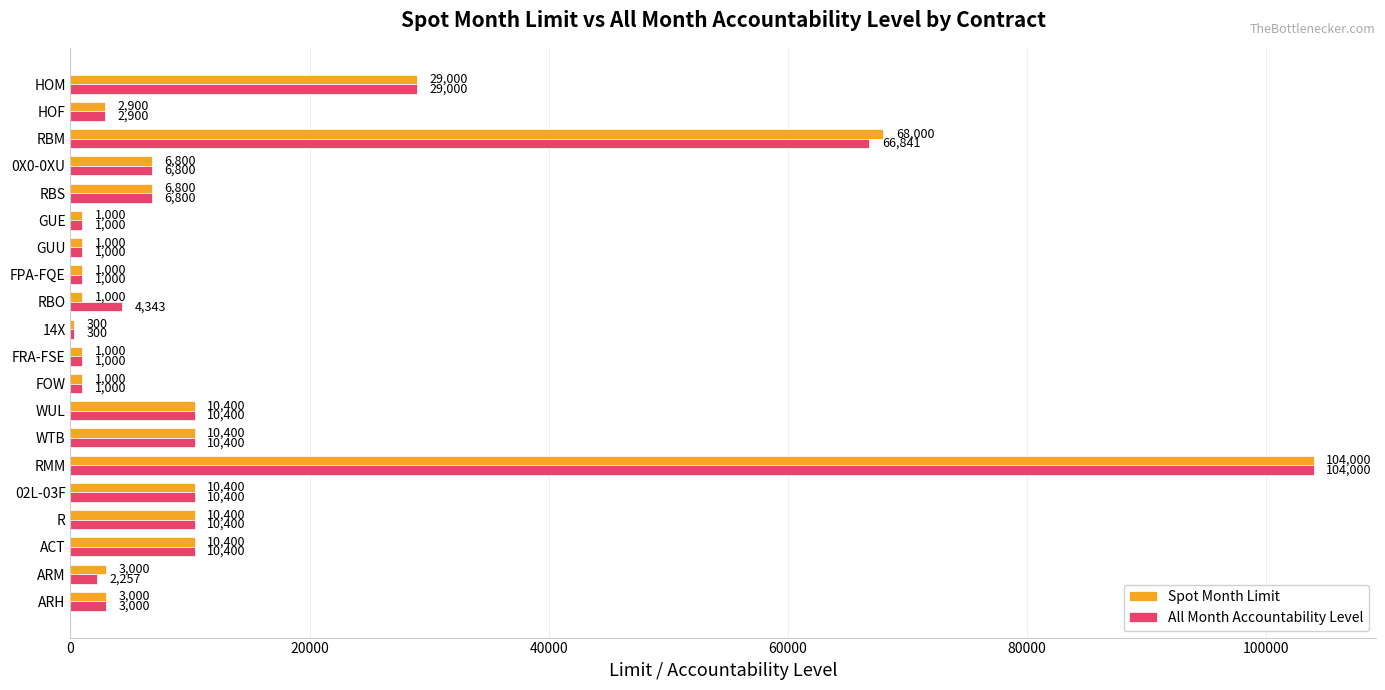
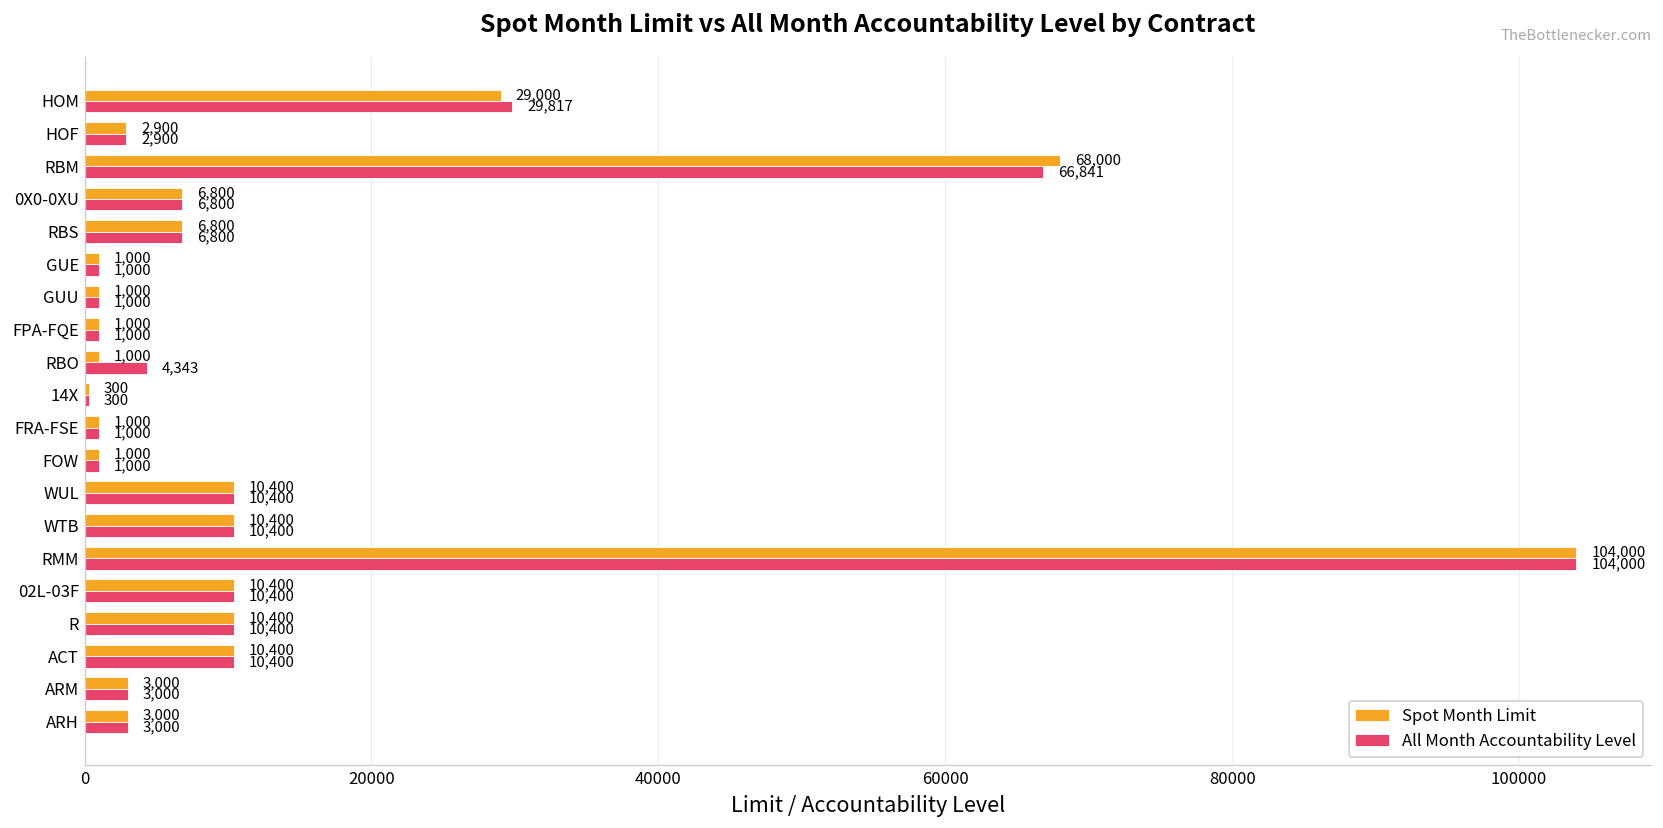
  {
    "Spot Month Limit": {
      "RBO": "1,000"
    },
    "All Month Accountability Level": {
-     "HOM": "29,000",
+     "HOM": "29,817",
      "RBO": "4,343",
-     "ARM": "2,257"
+     "ARM": "3,000"
    }
  }
